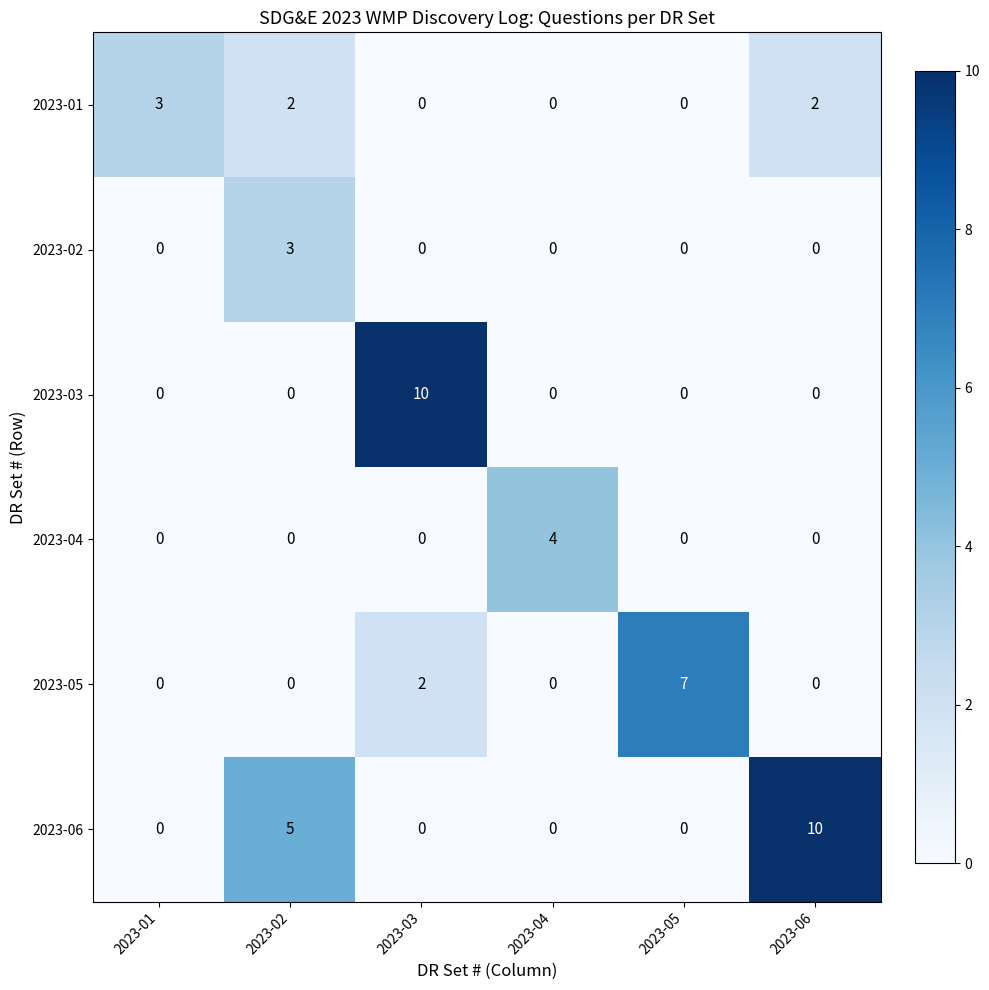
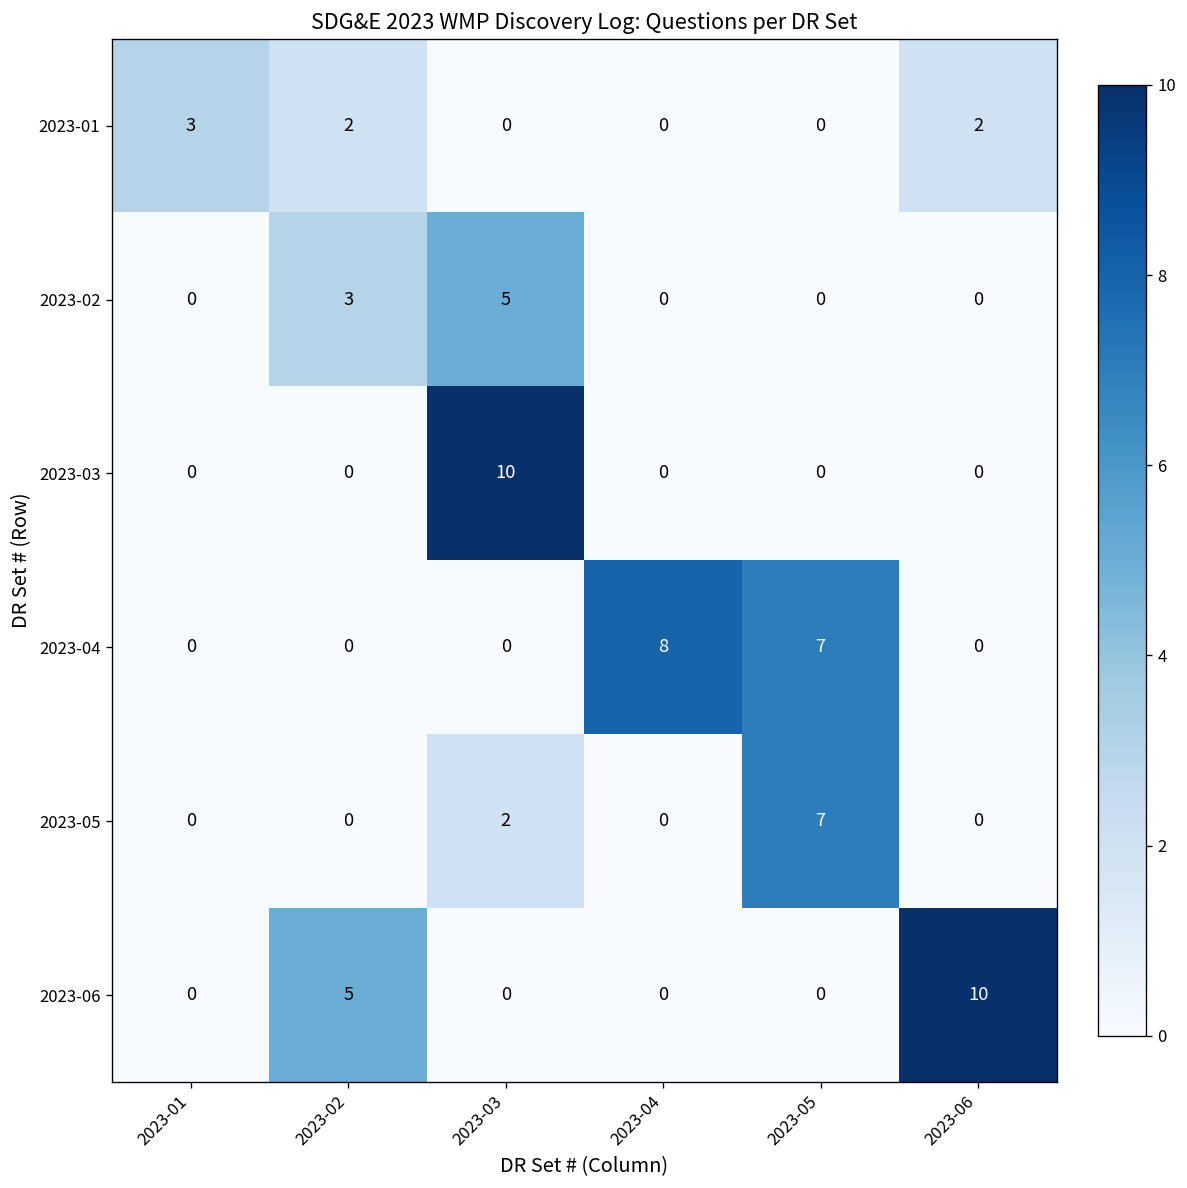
  {
    "2023-01": {
      "2023-01": 3,
      "2023-02": 2,
      "2023-03": 0,
      "2023-04": 0,
      "2023-05": 0,
      "2023-06": 2
    },
    "2023-02": {
      "2023-01": 0,
      "2023-02": 3,
-     "2023-03": 0,
+     "2023-03": 5,
      "2023-04": 0,
      "2023-05": 0,
      "2023-06": 0
    },
    "2023-03": {
      "2023-01": 0,
      "2023-02": 0,
      "2023-03": 10,
      "2023-04": 0,
      "2023-05": 0,
      "2023-06": 0
    },
    "2023-04": {
      "2023-01": 0,
      "2023-02": 0,
      "2023-03": 0,
-     "2023-04": 4,
-     "2023-05": 0,
+     "2023-04": 8,
+     "2023-05": 7,
      "2023-06": 0
    },
    "2023-05": {
      "2023-01": 0,
      "2023-02": 0,
      "2023-03": 2,
      "2023-04": 0,
      "2023-05": 7,
      "2023-06": 0
    },
    "2023-06": {
      "2023-01": 0,
      "2023-02": 5,
      "2023-03": 0,
      "2023-04": 0,
      "2023-05": 0,
      "2023-06": 10
    }
  }
